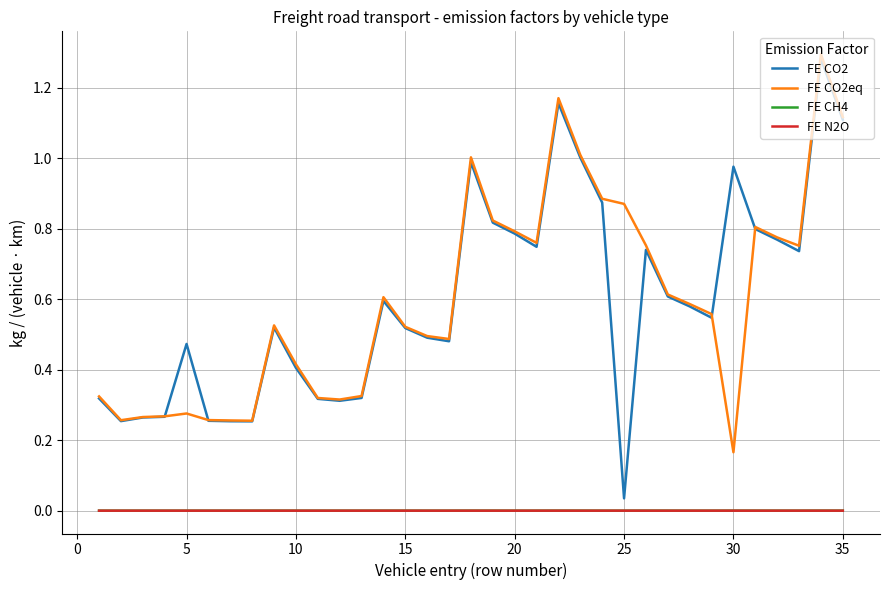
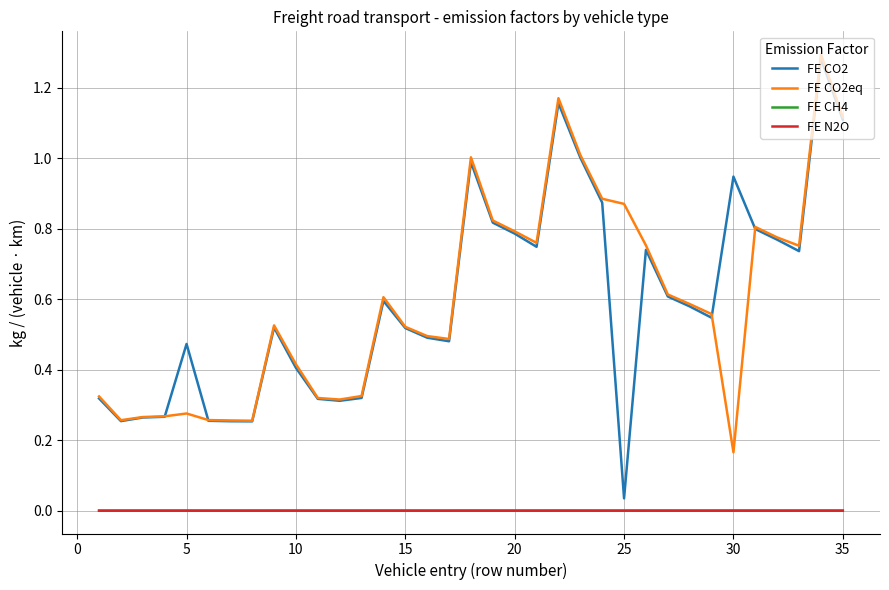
  {
    "FE CO2": {
      "5": 0.47,
      "10": 0.41,
      "25": 0.03,
-     "30": 0.98
+     "30": 0.95
    },
    "FE CO2eq": {
      "5": 0.28,
      "10": 0.42,
      "25": 0.87,
      "30": 0.17
    },
    "FE N2O": {
      "5": 0.00,
      "10": 0.00,
      "15": 0.00,
      "20": 0.00,
      "25": 0.00,
      "30": 0.00,
      "35": 0.00
    }
  }
